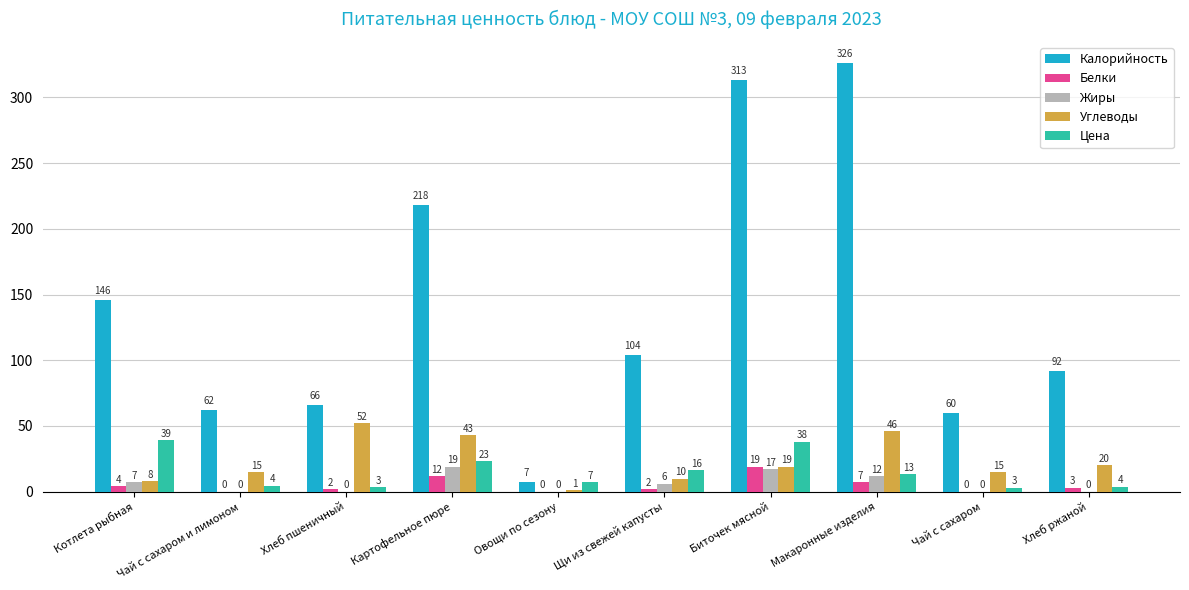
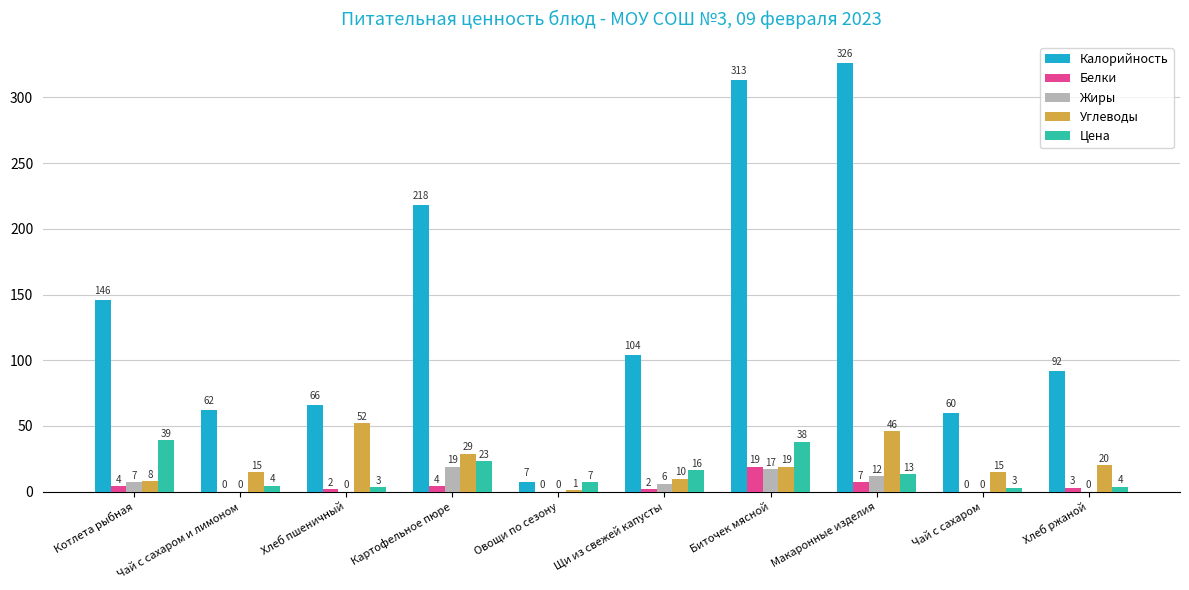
  {
    "Белки": {
      "Котлета рыбная": 4,
      "Чай с сахаром и лимоном": 0,
      "Хлеб пшеничный": 2,
-     "Картофельное пюре": 12,
+     "Картофельное пюре": 4,
      "Овощи по сезону": 0,
      "Щи из свежей капусты": 2,
      "Биточек мясной": 19,
      "Макаронные изделия": 7,
      "Чай с сахаром": 0,
      "Хлеб ржаной": 3
    },
    "Жиры": {
      "Котлета рыбная": 7,
      "Чай с сахаром и лимоном": 0,
      "Хлеб пшеничный": 0,
      "Картофельное пюре": 19,
      "Овощи по сезону": 0,
      "Щи из свежей капусты": 6,
      "Биточек мясной": 17,
      "Макаронные изделия": 12,
      "Чай с сахаром": 0,
      "Хлеб ржаной": 0
    },
    "Углеводы": {
      "Котлета рыбная": 8,
      "Чай с сахаром и лимоном": 15,
      "Хлеб пшеничный": 52,
-     "Картофельное пюре": 43,
+     "Картофельное пюре": 29,
      "Овощи по сезону": 1,
      "Щи из свежей капусты": 10,
      "Биточек мясной": 19,
      "Макаронные изделия": 46,
      "Чай с сахаром": 15,
      "Хлеб ржаной": 20
    }
  }
